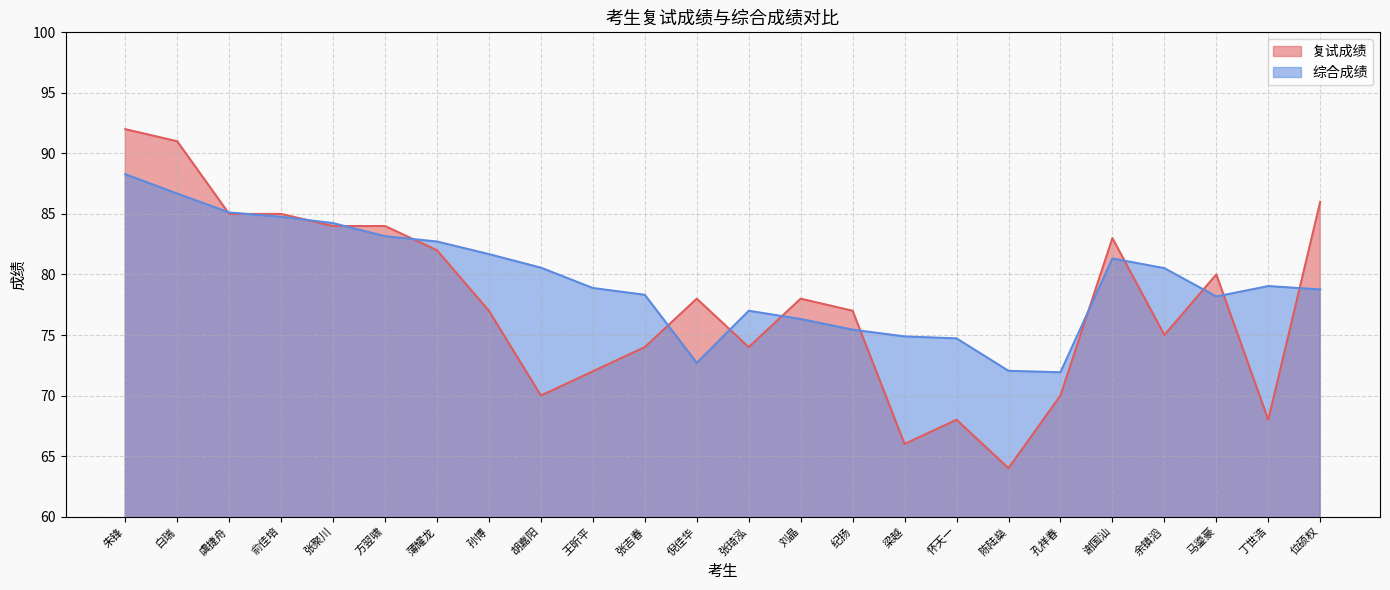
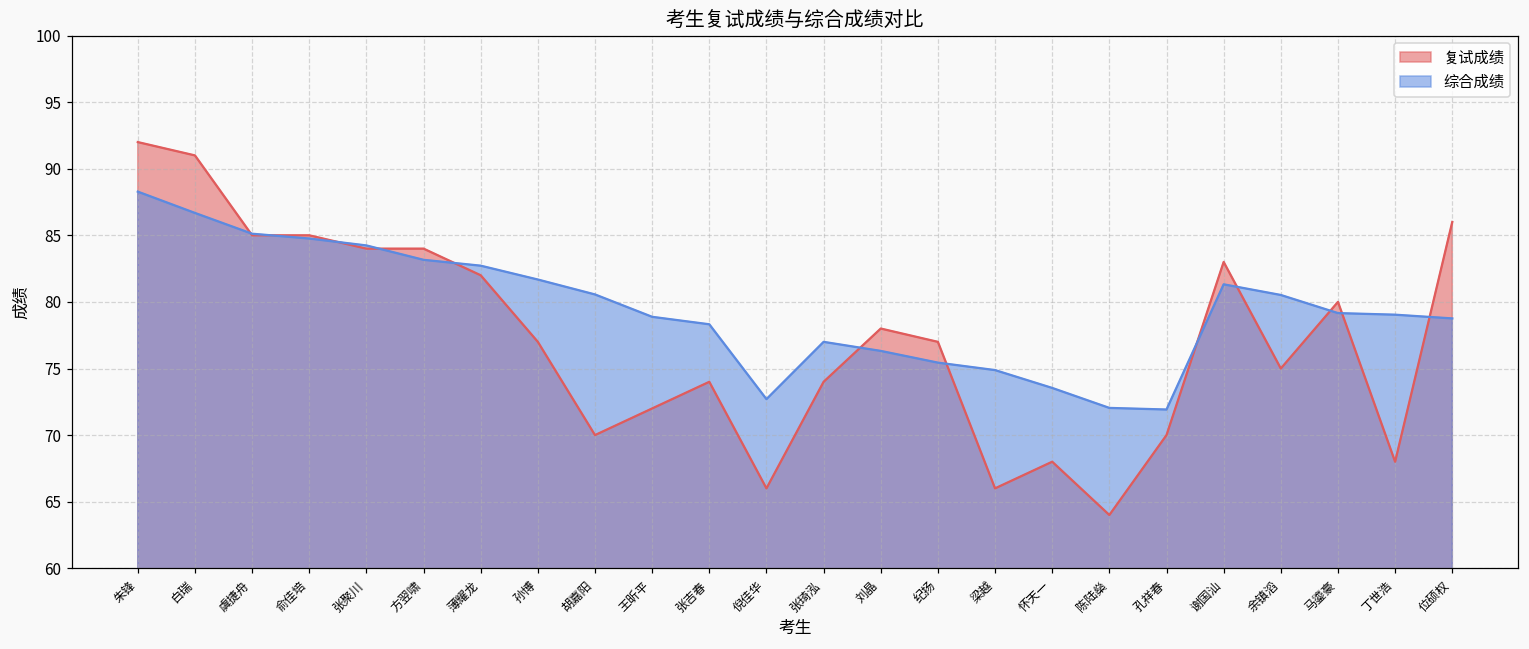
  {
    "复试成绩": {
      "朱锋": 92,
      "白瑞": 91,
      "俞佳培": 85,
      "张聚川": 84,
      "方翌啸": 84,
      "薄耀龙": 82,
      "孙博": 77,
      "胡嘉阳": 70,
      "王昕平": 72,
      "张吉春": 74,
-     "倪佳华": 78,
+     "倪佳华": 66,
      "张琦泓": 74,
      "刘晶": 78,
      "纪扬": 77,
      "梁越": 66,
      "怀天一": 68,
      "陈陆燊": 64,
      "孔祥春": 70,
      "谢国汕": 83,
      "余镇滔": 75,
      "马鎏豪": 80,
      "丁世浩": 68,
      "位硕权": 86
    },
    "综合成绩": {
      "朱锋": 88.3,
      "白瑞": 86.7,
      "俞佳培": 84.8,
      "张聚川": 84.2,
      "方翌啸": 83.2,
      "薄耀龙": 82.7,
      "孙博": 81.7,
      "胡嘉阳": 80.6,
      "王昕平": 78.9,
      "张吉春": 78.3,
      "倪佳华": 72.7,
      "张琦泓": 77.0,
      "刘晶": 76.3,
      "纪扬": 75.4,
      "梁越": 74.9,
-     "怀天一": 74.7,
+     "怀天一": 73.5,
      "陈陆燊": 72.0,
      "孔祥春": 71.9,
      "谢国汕": 81.3,
      "余镇滔": 80.5,
-     "马鎏豪": 78.2,
+     "马鎏豪": 79.2,
      "丁世浩": 79.0,
      "位硕权": 78.8
    }
  }
